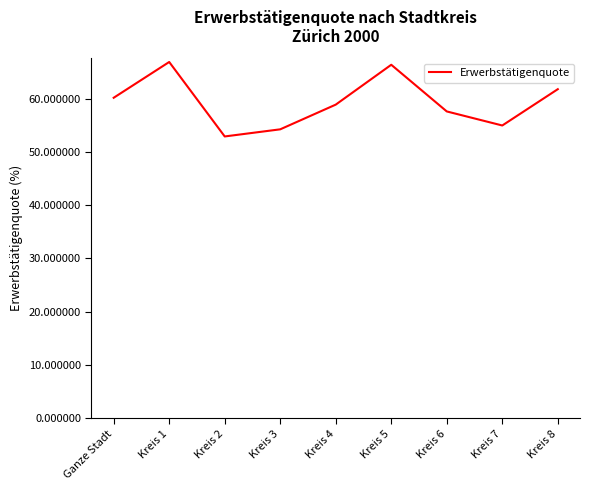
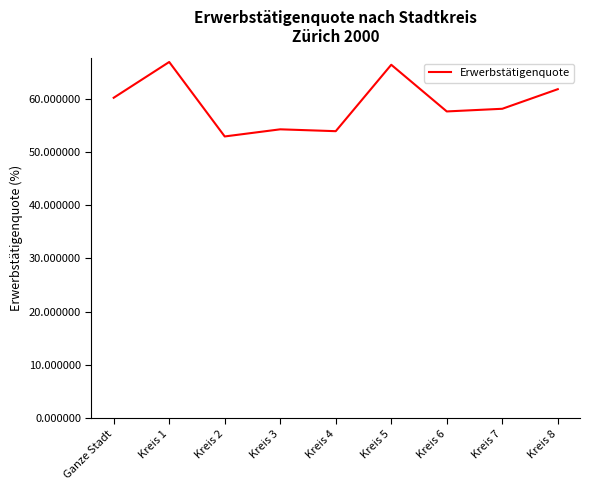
  {
    "Ganze Stadt": 60,
    "Kreis 1": 67,
    "Kreis 2": 53,
    "Kreis 3": 54,
-   "Kreis 4": 59,
+   "Kreis 4": 54,
    "Kreis 5": 66,
    "Kreis 6": 58,
-   "Kreis 7": 55,
+   "Kreis 7": 58,
    "Kreis 8": 62
  }
